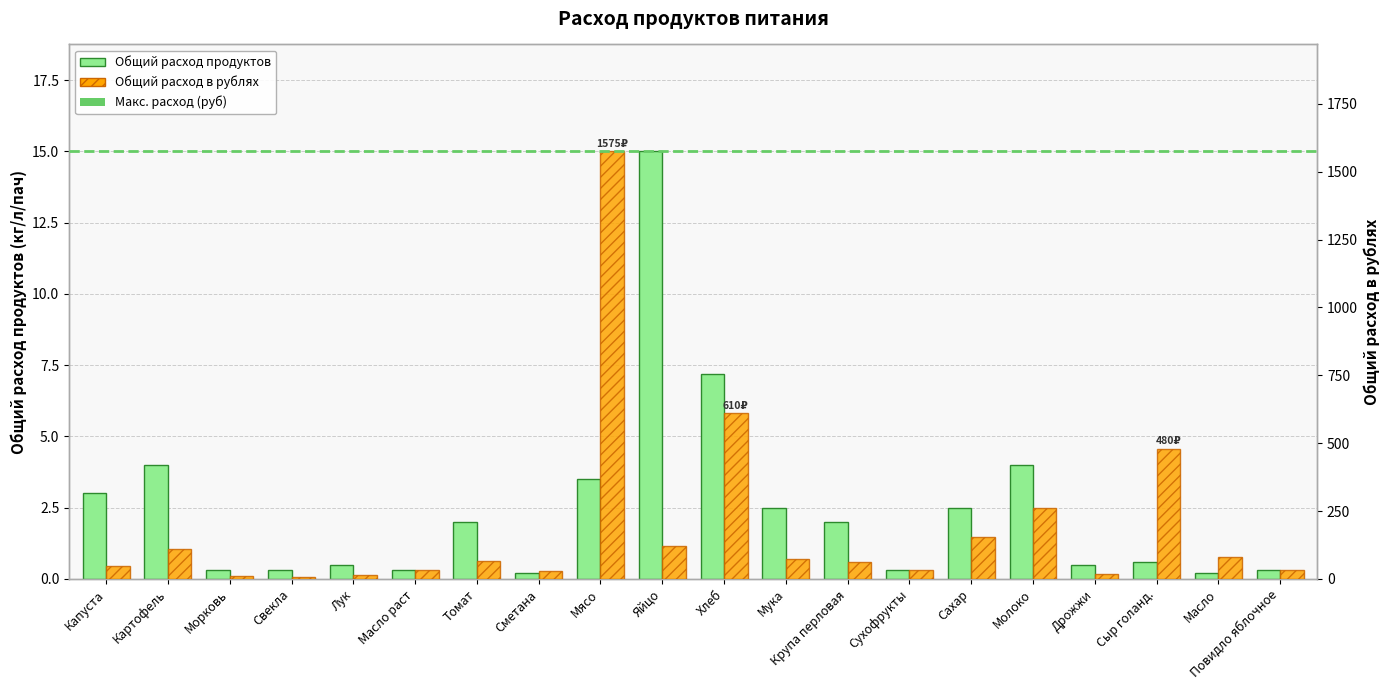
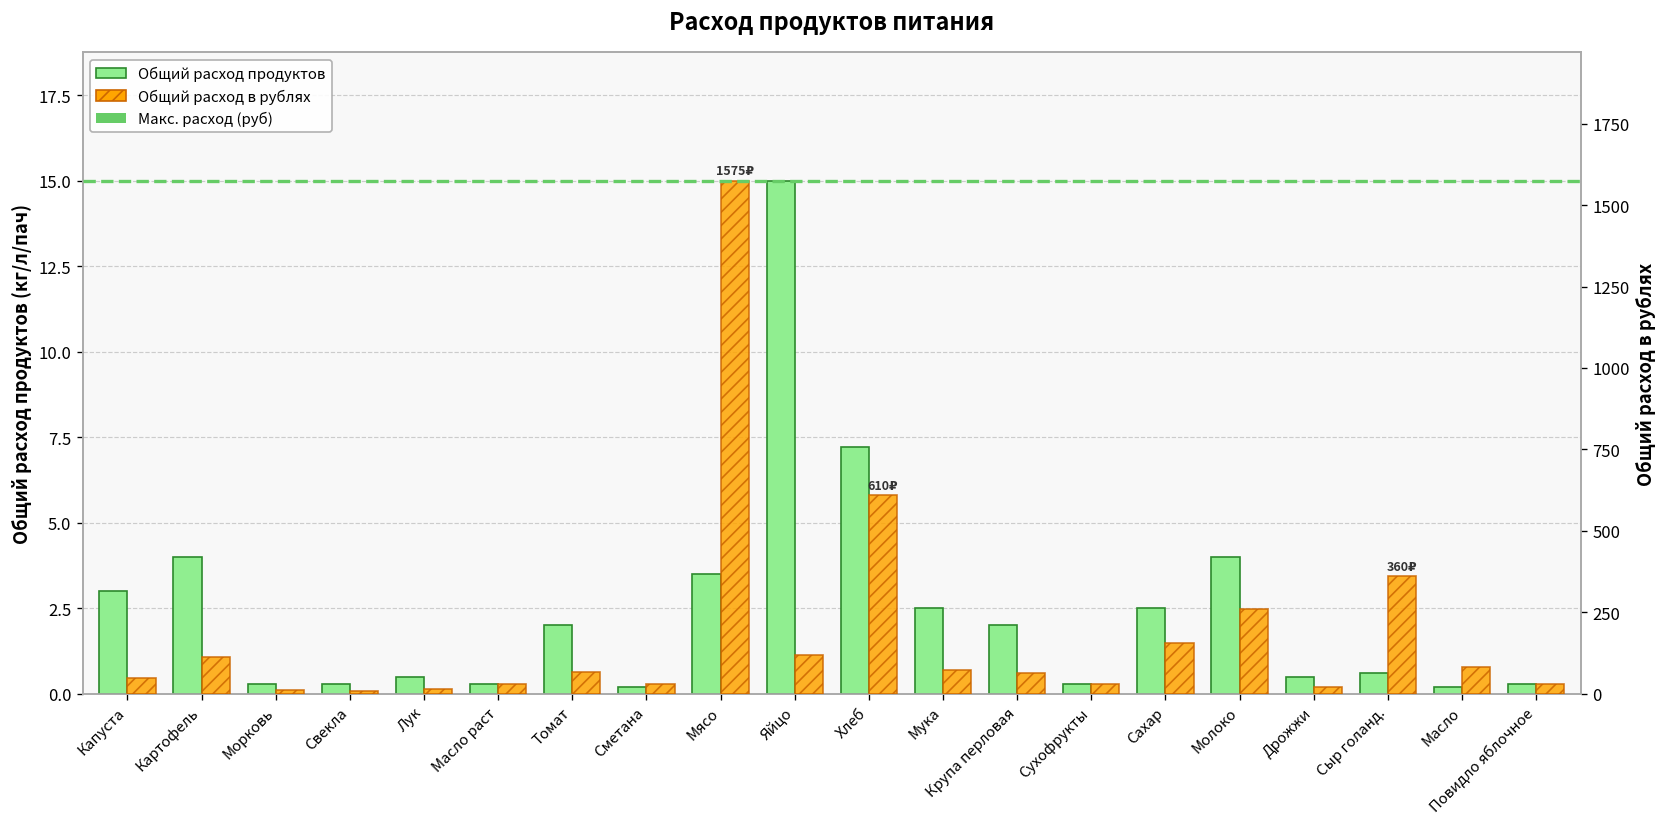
  {
    "Общий расход в рублях": {
      "Мясо": "1575₽",
      "Хлеб": "610₽",
-     "Сыр голанд.": "480₽"
+     "Сыр голанд.": "360₽"
    }
  }
